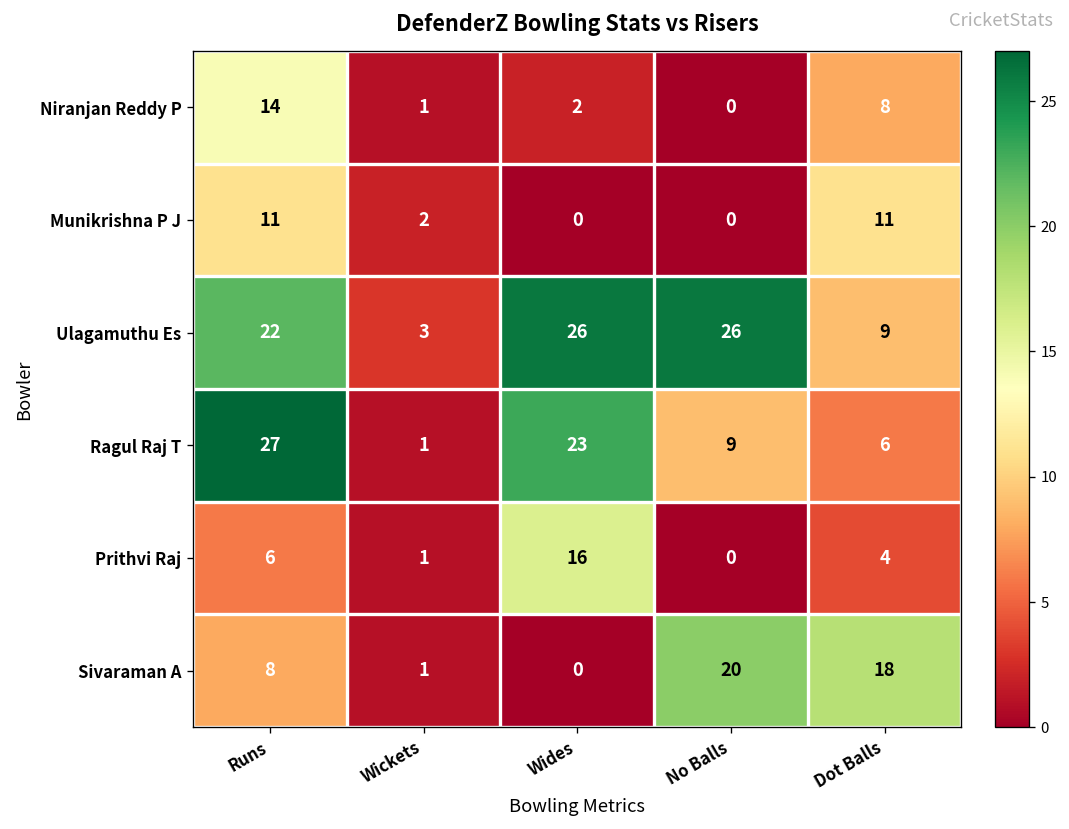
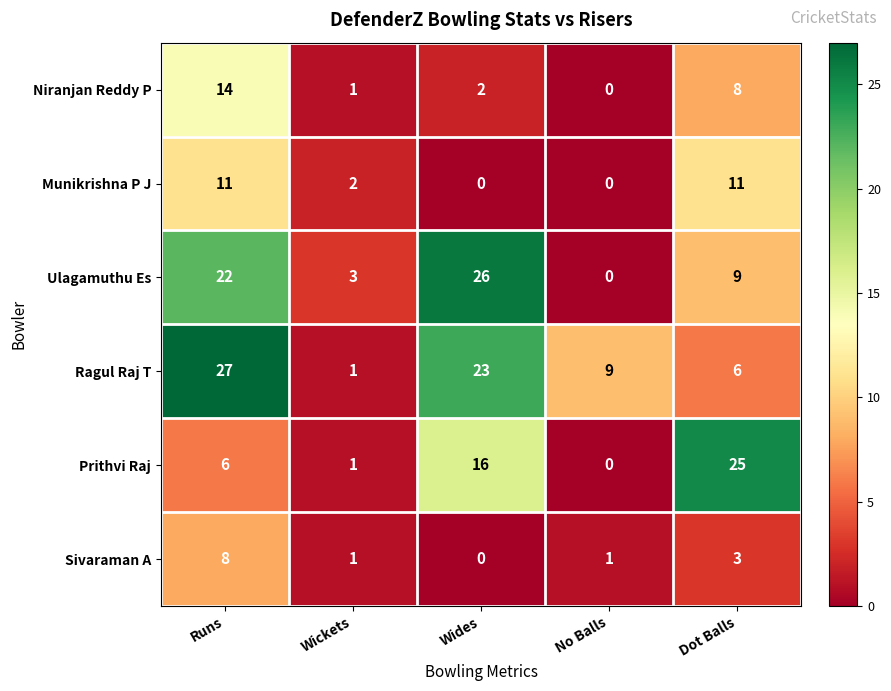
  {
    "Niranjan Reddy P": {
      "Runs": 14,
      "Wickets": 1,
      "Wides": 2,
      "No Balls": 0,
      "Dot Balls": 8
    },
    "Munikrishna P J": {
      "Runs": 11,
      "Wickets": 2,
      "Wides": 0,
      "No Balls": 0,
      "Dot Balls": 11
    },
    "Ulagamuthu Es": {
      "Runs": 22,
      "Wickets": 3,
      "Wides": 26,
-     "No Balls": 26,
+     "No Balls": 0,
      "Dot Balls": 9
    },
    "Ragul Raj T": {
      "Runs": 27,
      "Wickets": 1,
      "Wides": 23,
      "No Balls": 9,
      "Dot Balls": 6
    },
    "Prithvi Raj": {
      "Runs": 6,
      "Wickets": 1,
      "Wides": 16,
      "No Balls": 0,
-     "Dot Balls": 4
+     "Dot Balls": 25
    },
    "Sivaraman A": {
      "Runs": 8,
      "Wickets": 1,
      "Wides": 0,
-     "No Balls": 20,
-     "Dot Balls": 18
+     "No Balls": 1,
+     "Dot Balls": 3
    }
  }
